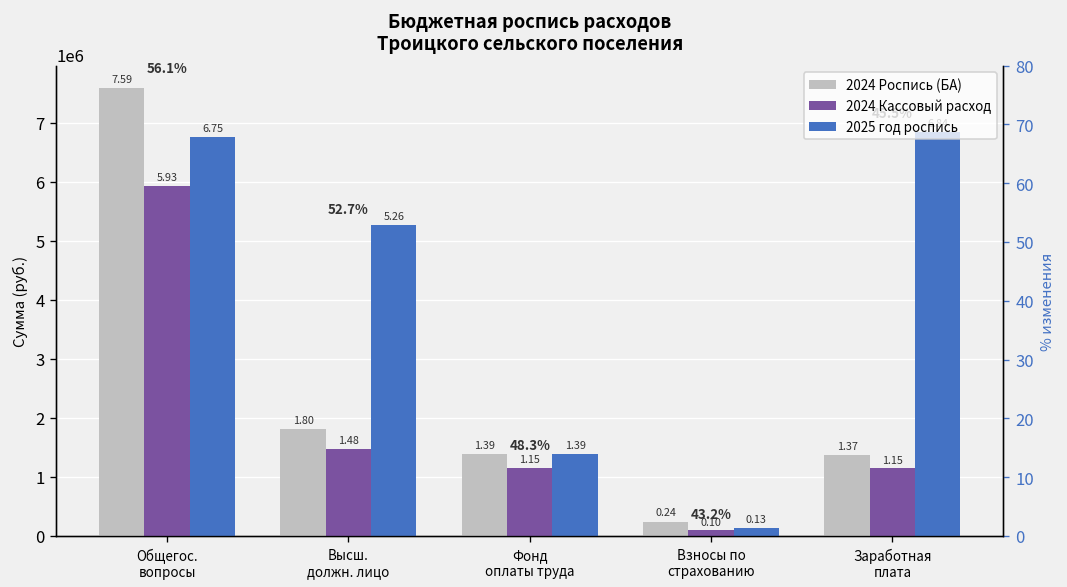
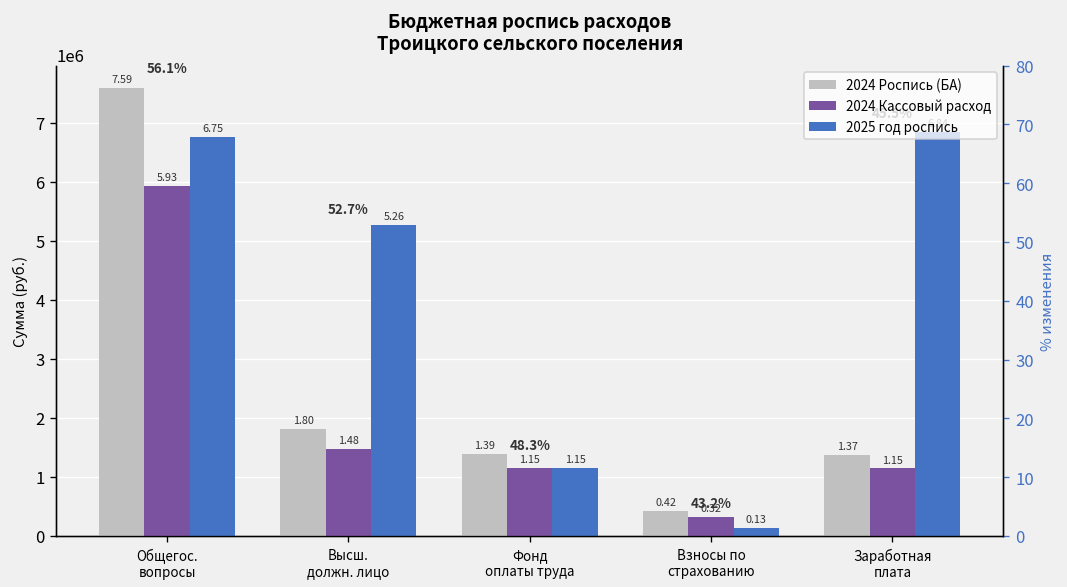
  {
    "2024 Роспись (БА)": {
-     "Взносы по страхованию": 0.24
+     "Взносы по страхованию": 0.42
    },
    "2024 Кассовый расход": {
-     "Взносы по страхованию": 0.10
+     "Взносы по страхованию": 0.32
    },
    "2025 год роспись": {
-     "Фонд оплаты труда": 1.39
+     "Фонд оплаты труда": 1.15
    }
  }
